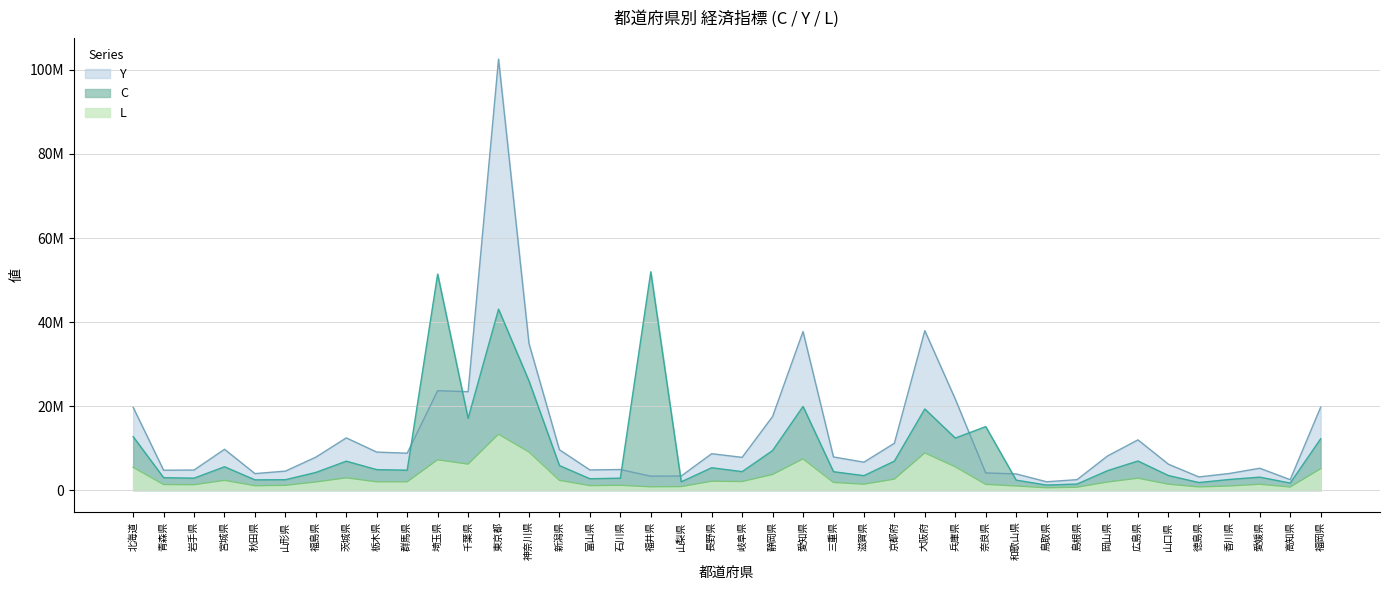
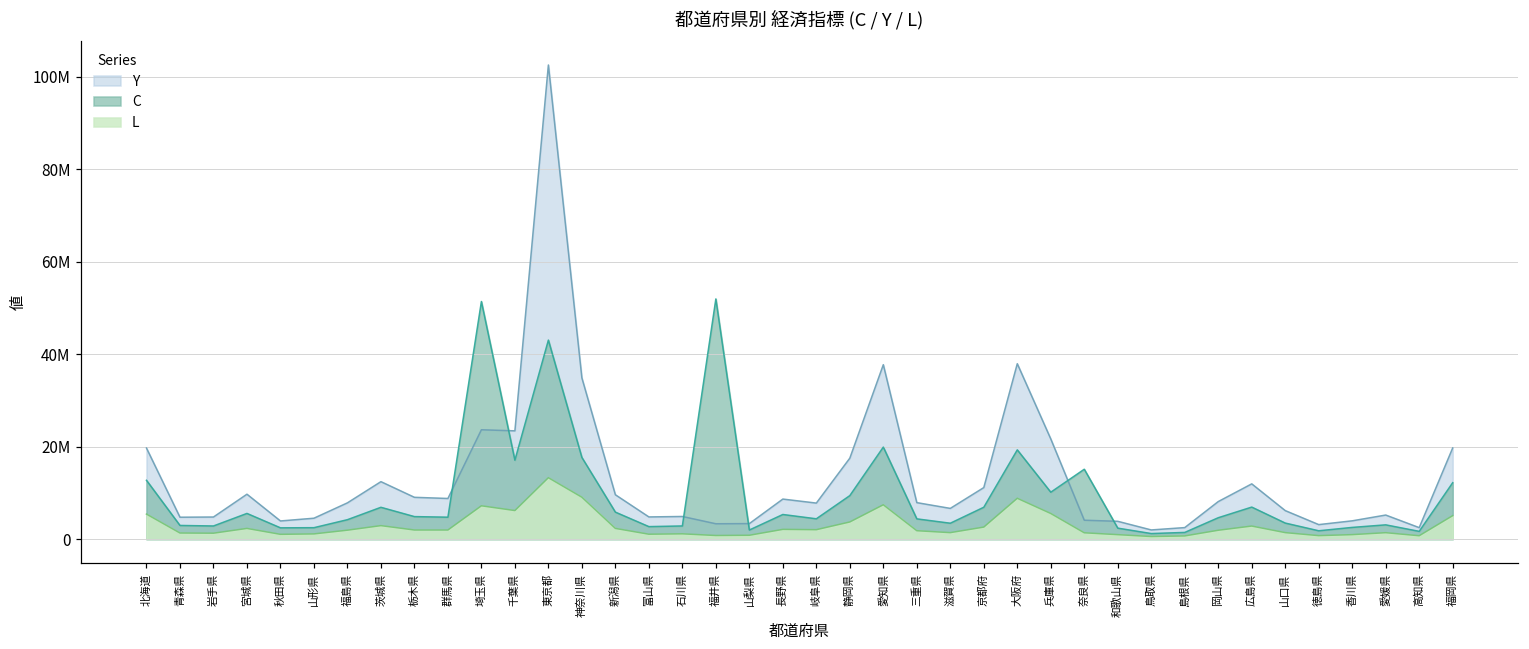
  {
    "C": {
      "北海道": 13000000,
      "青森県": 3000000,
      "岩手県": 3000000,
      "宮城県": 6000000,
      "秋田県": 2000000,
      "山形県": 2000000,
      "福島県": 4000000,
      "茨城県": 7000000,
      "栃木県": 5000000,
      "群馬県": 5000000,
      "埼玉県": 51000000,
      "千葉県": 17000000,
      "東京都": 43000000,
-     "神奈川県": 26000000,
+     "神奈川県": 18000000,
      "新潟県": 6000000,
      "富山県": 3000000,
      "石川県": 3000000,
      "福井県": 52000000,
      "山梨県": 2000000,
      "長野県": 5000000,
      "岐阜県": 4000000,
      "静岡県": 9000000,
      "愛知県": 20000000,
      "三重県": 4000000,
      "滋賀県": 3000000,
      "京都府": 7000000,
      "大阪府": 19000000,
-     "兵庫県": 12000000,
+     "兵庫県": 10000000,
      "奈良県": 15000000,
      "和歌山県": 2000000,
      "鳥取県": 1000000,
      "島根県": 1000000,
      "岡山県": 5000000,
      "広島県": 7000000,
      "山口県": 3000000,
      "徳島県": 2000000,
      "香川県": 3000000,
      "愛媛県": 3000000,
      "高知県": 2000000,
      "福岡県": 12000000
    }
  }
